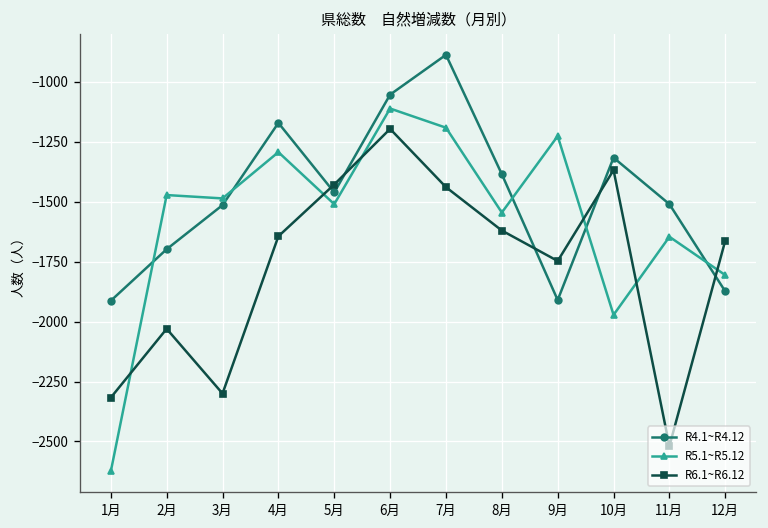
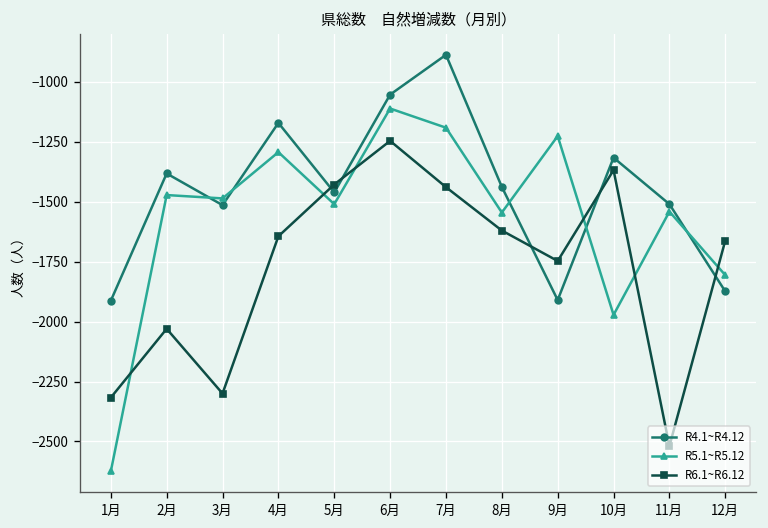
  {
    "R4.1~R4.12": {
      "1月": -1910,
-     "2月": -1700,
+     "2月": -1380,
      "3月": -1510,
      "4月": -1170,
      "5月": -1460,
      "6月": -1050,
      "7月": -890,
-     "8月": -1390,
+     "8月": -1440,
      "9月": -1910,
      "10月": -1320,
      "11月": -1510,
      "12月": -1870
    },
    "R5.1~R5.12": {
      "1月": -2630,
      "2月": -1470,
      "3月": -1490,
      "4月": -1290,
      "5月": -1510,
      "6月": -1110,
      "7月": -1190,
      "8月": -1550,
      "9月": -1230,
      "10月": -1970,
-     "11月": -1650,
+     "11月": -1540,
      "12月": -1810
    },
    "R6.1~R6.12": {
      "1月": -2320,
      "2月": -2030,
      "3月": -2300,
      "4月": -1640,
      "5月": -1430,
-     "6月": -1200,
+     "6月": -1250,
      "7月": -1440,
      "8月": -1620,
      "9月": -1750,
      "10月": -1370,
      "12月": -1660
    }
  }
